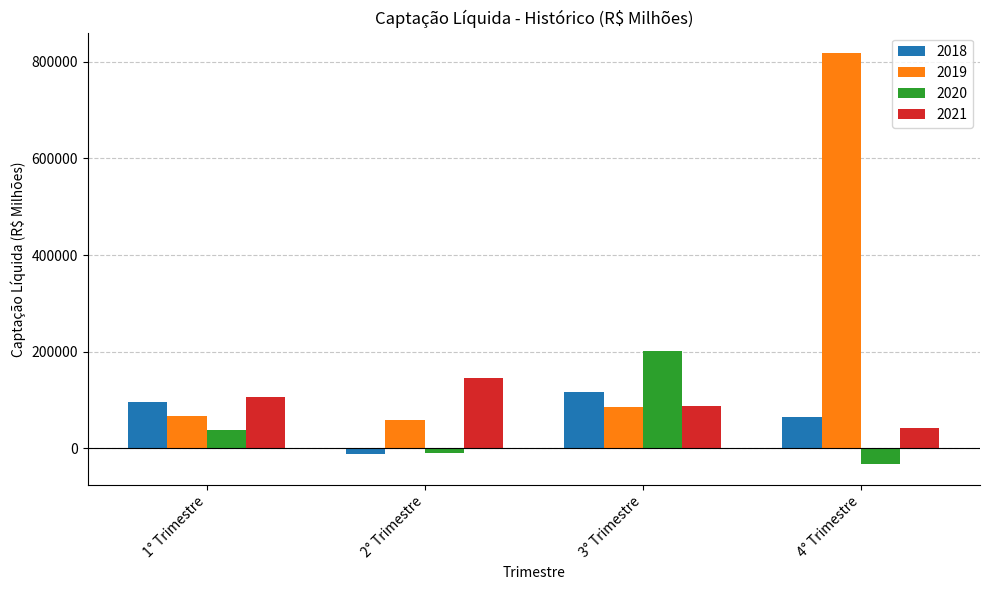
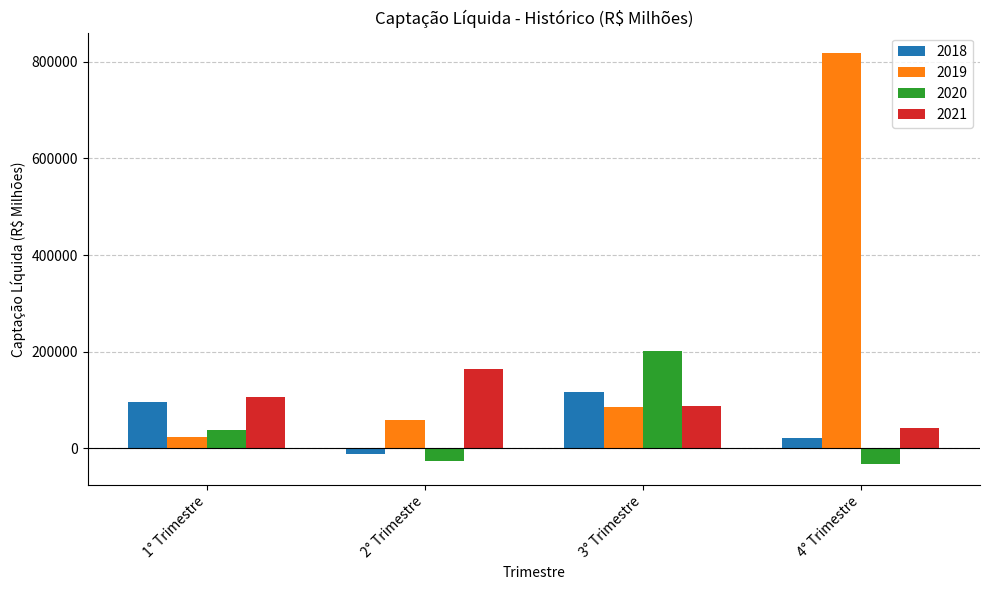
  {
    "2018": {
      "1° Trimestre": 100000,
      "2° Trimestre": -10000,
      "3° Trimestre": 120000,
-     "4° Trimestre": 60000
+     "4° Trimestre": 20000
    },
    "2019": {
-     "1° Trimestre": 70000,
+     "1° Trimestre": 20000,
      "2° Trimestre": 60000,
      "3° Trimestre": 90000,
      "4° Trimestre": 820000
    },
    "2020": {
      "1° Trimestre": 40000,
-     "2° Trimestre": -10000,
+     "2° Trimestre": -30000,
      "3° Trimestre": 200000,
      "4° Trimestre": -30000
    },
    "2021": {
      "1° Trimestre": 110000,
-     "2° Trimestre": 140000,
+     "2° Trimestre": 160000,
      "3° Trimestre": 90000,
      "4° Trimestre": 40000
    }
  }
